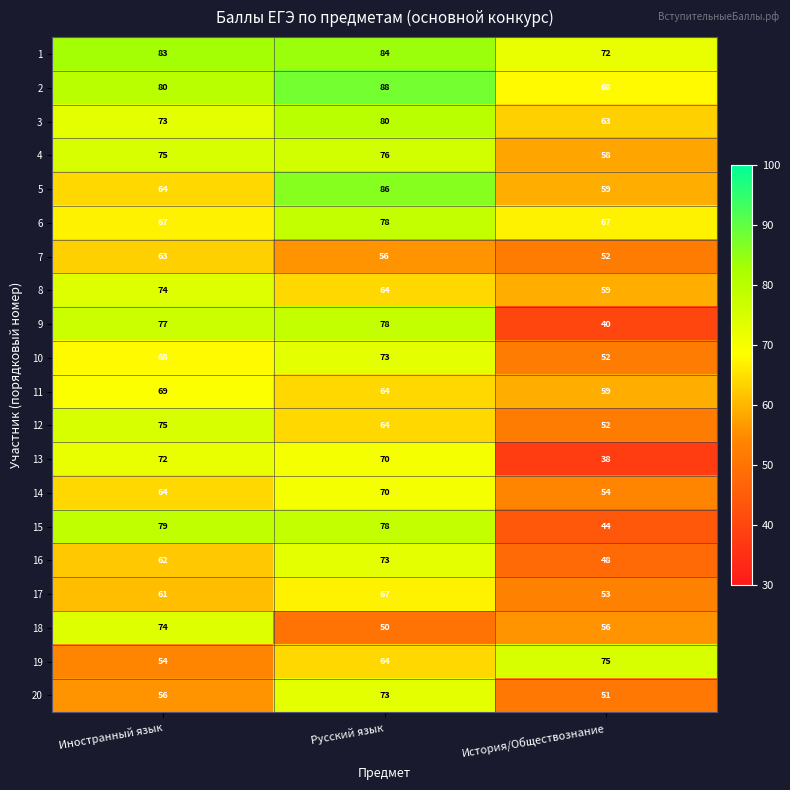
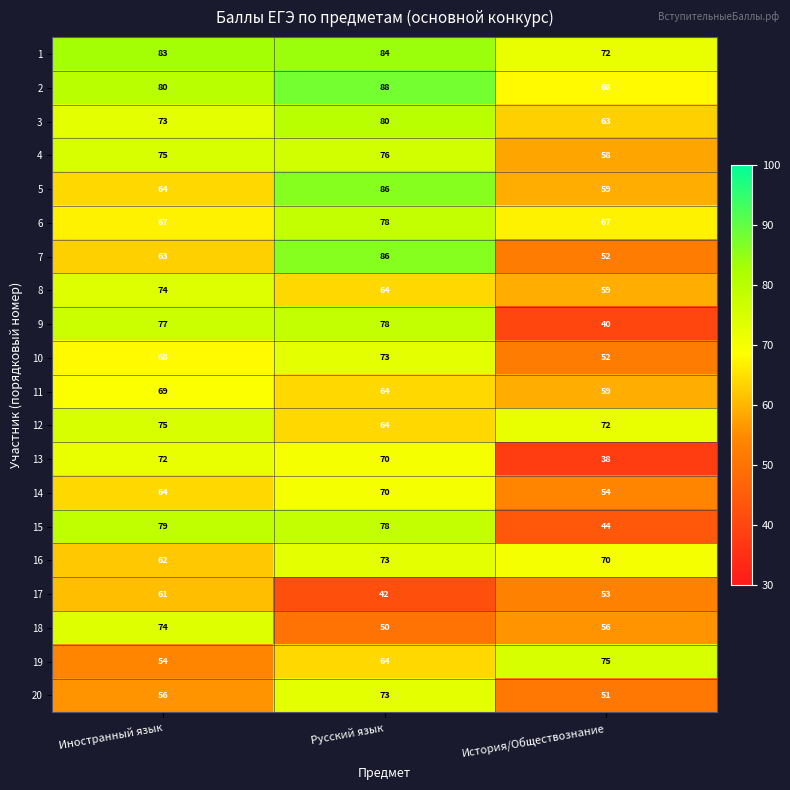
  {
    "1": {
      "Иностранный язык": 83,
      "Русский язык": 84,
      "История/Обществознание": 72
    },
    "2": {
      "Иностранный язык": 80,
      "Русский язык": 88,
      "История/Обществознание": 68
    },
    "3": {
      "Иностранный язык": 73,
      "Русский язык": 80,
      "История/Обществознание": 63
    },
    "4": {
      "Иностранный язык": 75,
      "Русский язык": 76,
      "История/Обществознание": 58
    },
    "5": {
      "Иностранный язык": 64,
      "Русский язык": 86,
      "История/Обществознание": 59
    },
    "6": {
      "Иностранный язык": 67,
      "Русский язык": 78,
      "История/Обществознание": 67
    },
    "7": {
      "Иностранный язык": 63,
-     "Русский язык": 56,
+     "Русский язык": 86,
      "История/Обществознание": 52
    },
    "8": {
      "Иностранный язык": 74,
      "Русский язык": 64,
      "История/Обществознание": 59
    },
    "9": {
      "Иностранный язык": 77,
      "Русский язык": 78,
      "История/Обществознание": 40
    },
    "10": {
      "Иностранный язык": 68,
      "Русский язык": 73,
      "История/Обществознание": 52
    },
    "11": {
      "Иностранный язык": 69,
      "Русский язык": 64,
      "История/Обществознание": 59
    },
    "12": {
      "Иностранный язык": 75,
      "Русский язык": 64,
-     "История/Обществознание": 52
+     "История/Обществознание": 72
    },
    "13": {
      "Иностранный язык": 72,
      "Русский язык": 70,
      "История/Обществознание": 38
    },
    "14": {
      "Иностранный язык": 64,
      "Русский язык": 70,
      "История/Обществознание": 54
    },
    "15": {
      "Иностранный язык": 79,
      "Русский язык": 78,
      "История/Обществознание": 44
    },
    "16": {
      "Иностранный язык": 62,
      "Русский язык": 73,
-     "История/Обществознание": 48
+     "История/Обществознание": 70
    },
    "17": {
      "Иностранный язык": 61,
-     "Русский язык": 67,
+     "Русский язык": 42,
      "История/Обществознание": 53
    },
    "18": {
      "Иностранный язык": 74,
      "Русский язык": 50,
      "История/Обществознание": 56
    },
    "19": {
      "Иностранный язык": 54,
      "Русский язык": 64,
      "История/Обществознание": 75
    },
    "20": {
      "Иностранный язык": 56,
      "Русский язык": 73,
      "История/Обществознание": 51
    }
  }
